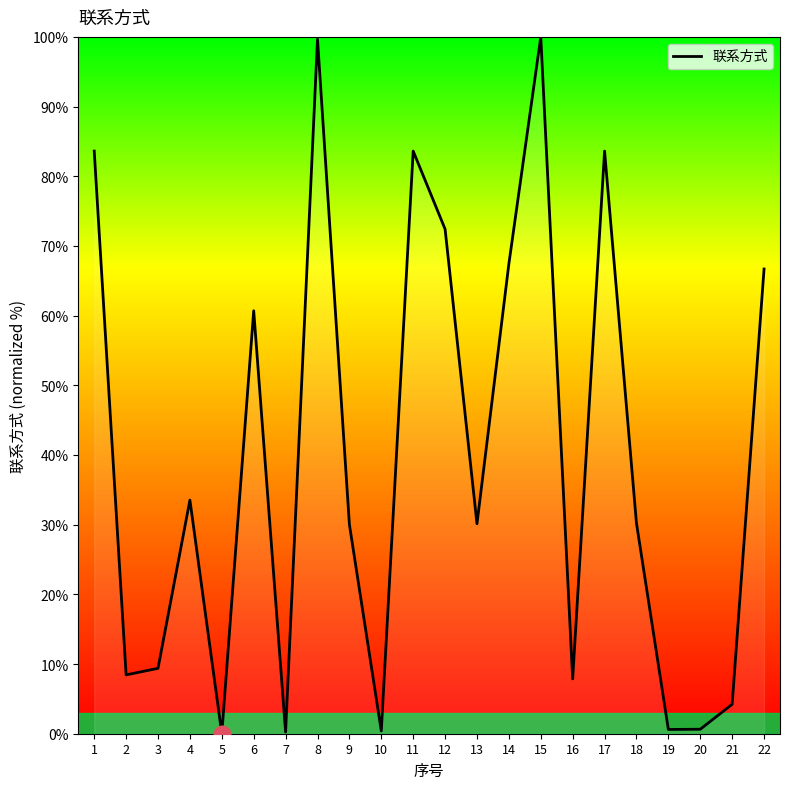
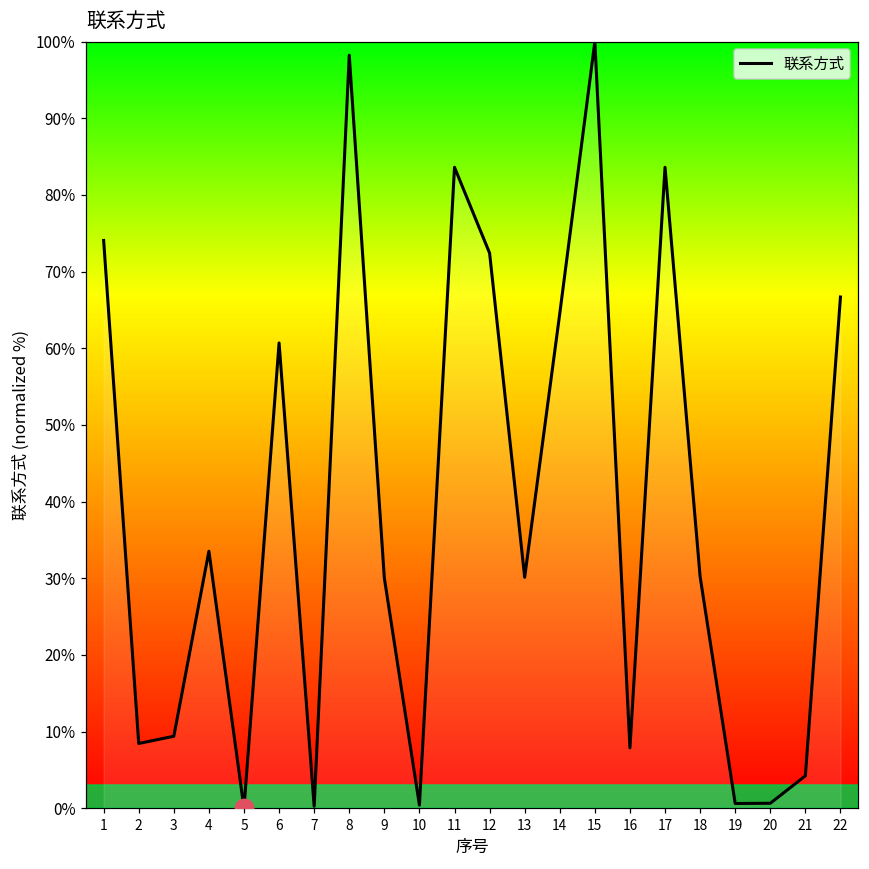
  {
    "联系方式": {
-     "1": "84%",
+     "1": "74%",
      "2": "8%",
      "3": "9%",
      "4": "34%",
      "6": "61%",
-     "8": "100%",
+     "8": "98%",
      "9": "30%",
      "11": "84%",
      "12": "72%",
      "13": "30%",
-     "14": "67%",
+     "14": "65%",
      "15": "100%",
      "16": "8%",
      "17": "84%",
      "18": "30%",
      "21": "4%",
      "22": "67%"
    }
  }
